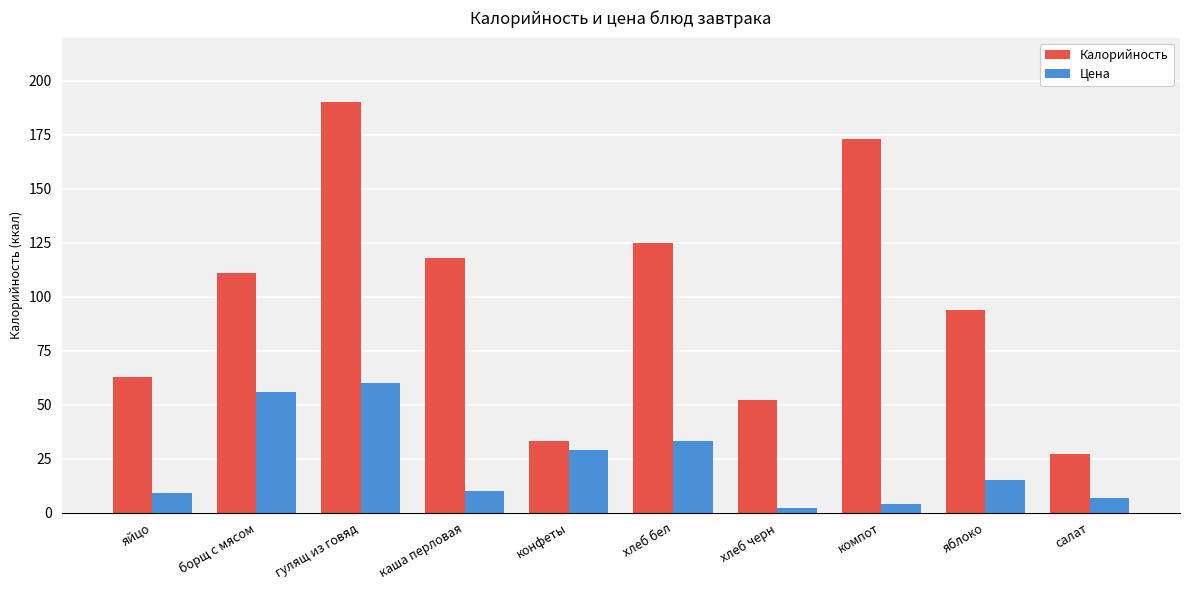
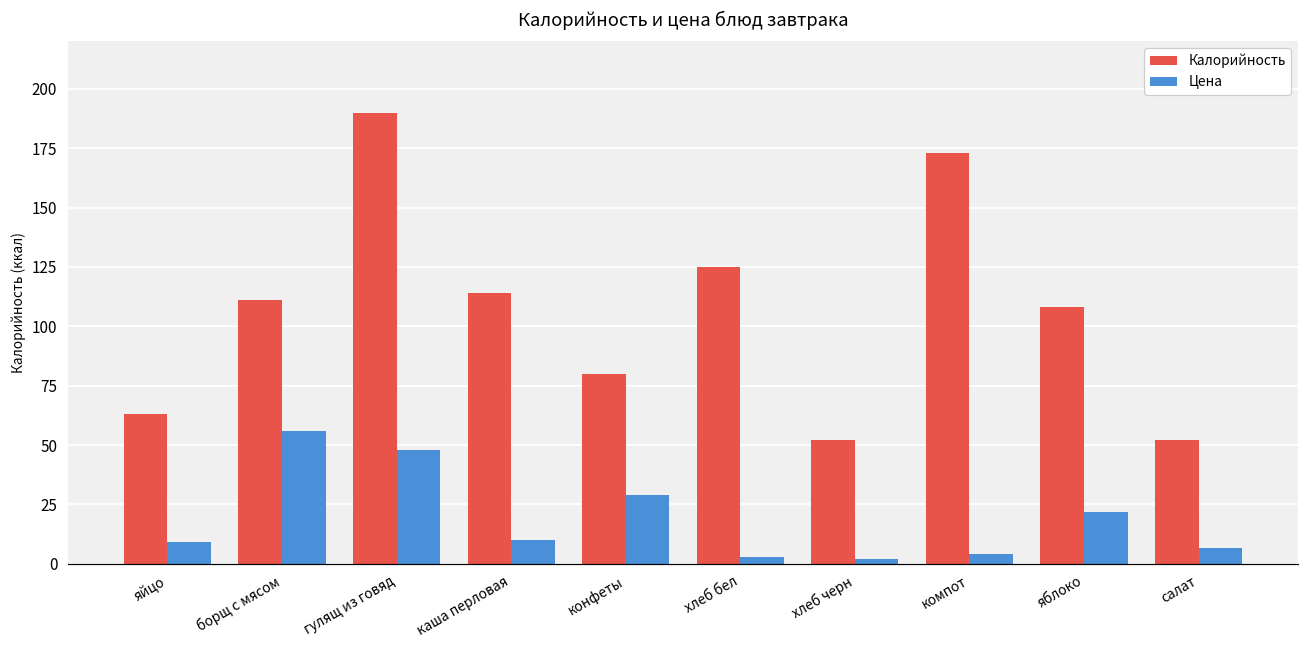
  {
    "Калорийность": {
      "яйцо": 63,
      "борщ с мясом": 111,
      "гулящ из говяд": 190,
-     "каша перловая": 118,
-     "конфеты": 33,
+     "каша перловая": 114,
+     "конфеты": 80,
      "хлеб бел": 125,
      "хлеб черн": 52,
      "компот": 173,
-     "яблоко": 94,
-     "салат": 27
+     "яблоко": 108,
+     "салат": 52
    },
    "Цена": {
      "яйцо": 9,
      "борщ с мясом": 56,
-     "гулящ из говяд": 60,
+     "гулящ из говяд": 48,
      "каша перловая": 10,
      "конфеты": 29,
-     "хлеб бел": 33,
+     "хлеб бел": 3,
      "хлеб черн": 2,
      "компот": 4,
-     "яблоко": 15,
+     "яблоко": 22,
      "салат": 7
    }
  }
